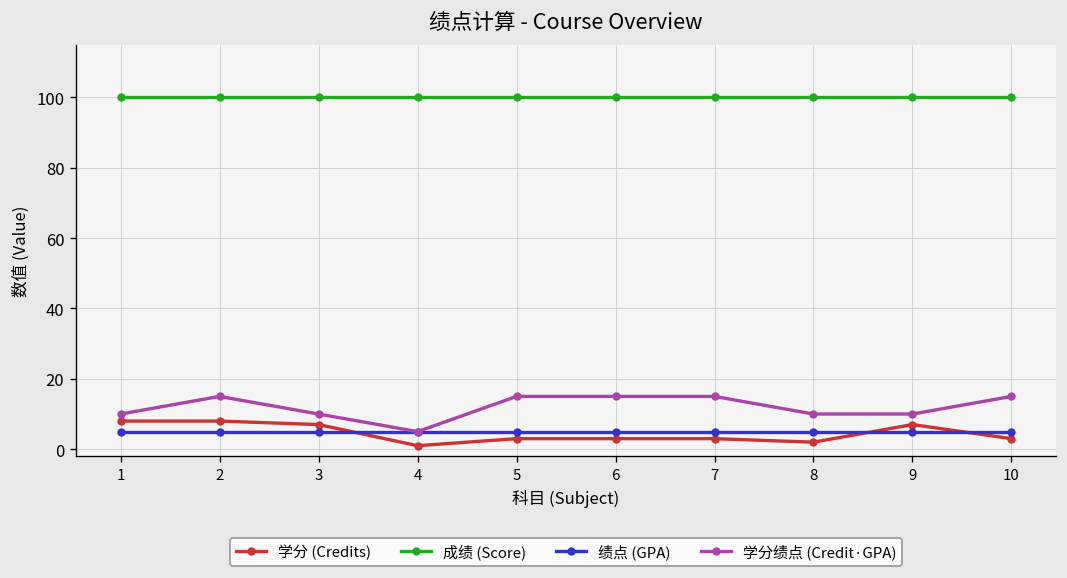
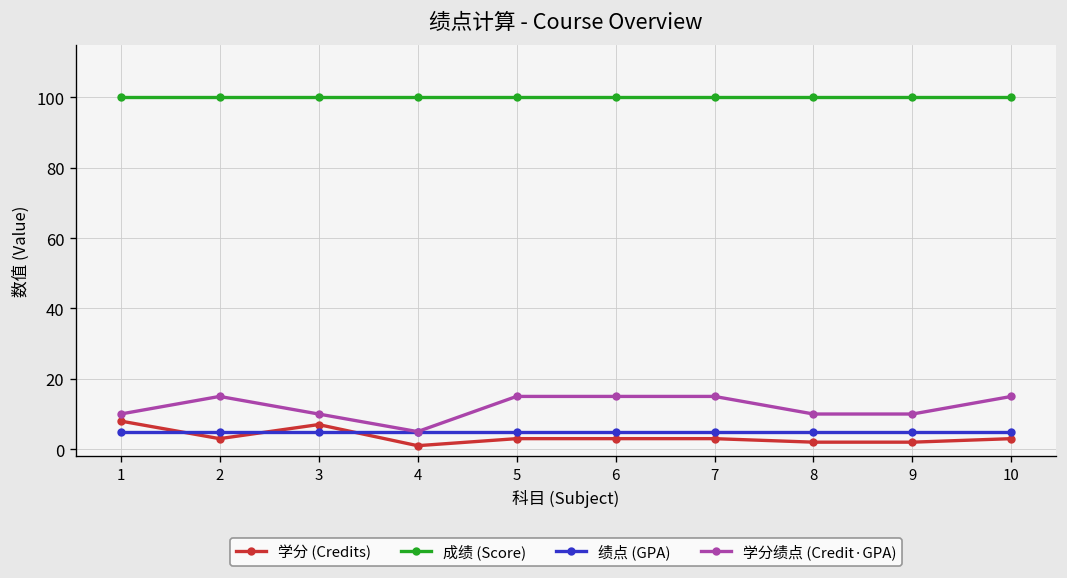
  {
    "学分 (Credits)": {
      "1": 8,
-     "2": 8,
+     "2": 3,
      "3": 7,
      "4": 1,
      "5": 3,
      "6": 3,
      "7": 3,
      "8": 2,
-     "9": 7,
+     "9": 2,
      "10": 3
    },
    "成绩 (Score)": {
      "1": 100,
      "2": 100,
      "3": 100,
      "4": 100,
      "5": 100,
      "6": 100,
      "7": 100,
      "8": 100,
      "9": 100,
      "10": 100
    },
    "绩点 (GPA)": {
      "1": 5,
      "2": 5,
      "3": 5,
      "5": 5,
      "6": 5,
      "7": 5,
      "8": 5,
      "9": 5,
      "10": 5
    },
    "学分绩点 (Credit·GPA)": {
      "1": 10,
      "2": 15,
      "3": 10,
      "5": 15,
      "6": 15,
      "7": 15,
      "8": 10,
      "9": 10,
      "10": 15
    }
  }
